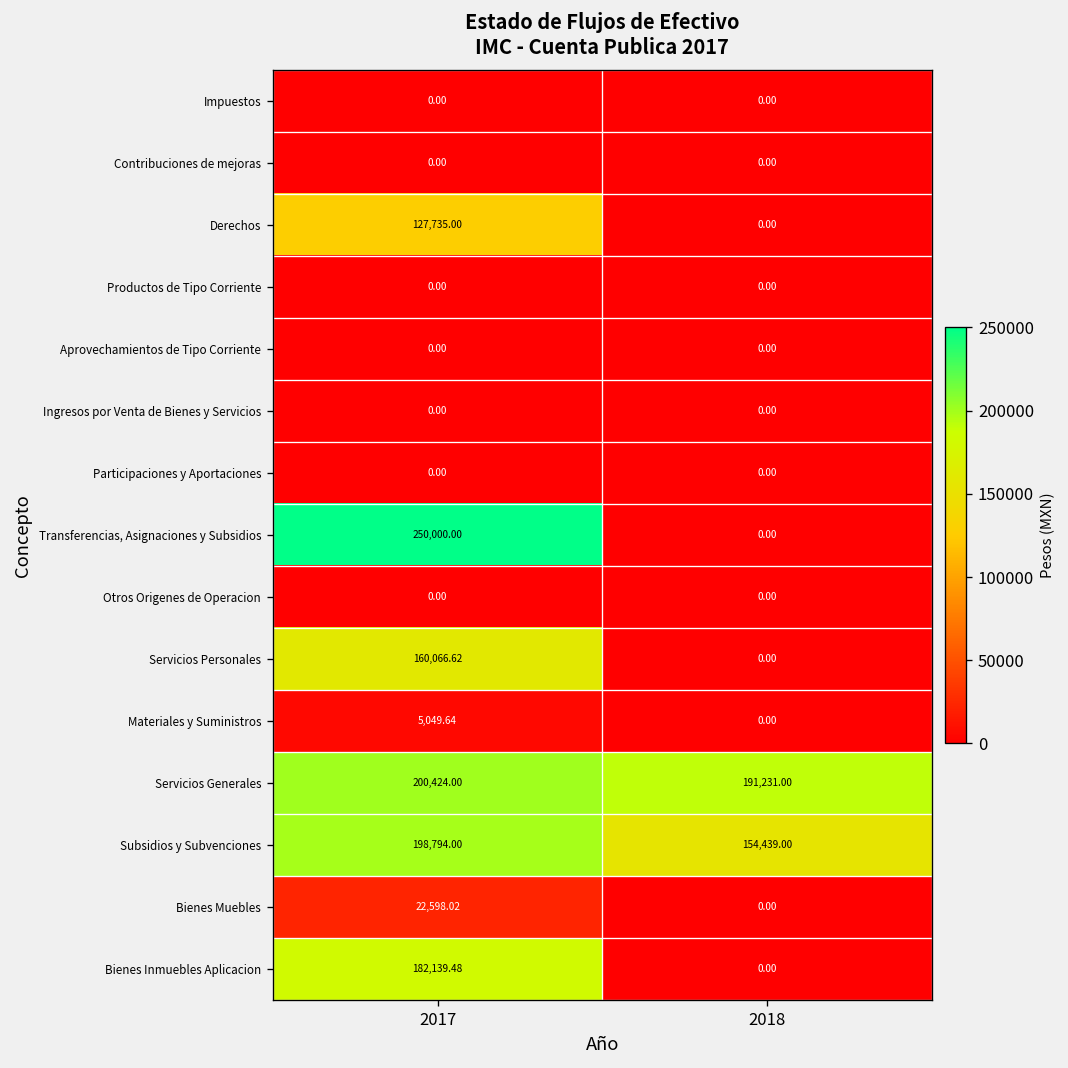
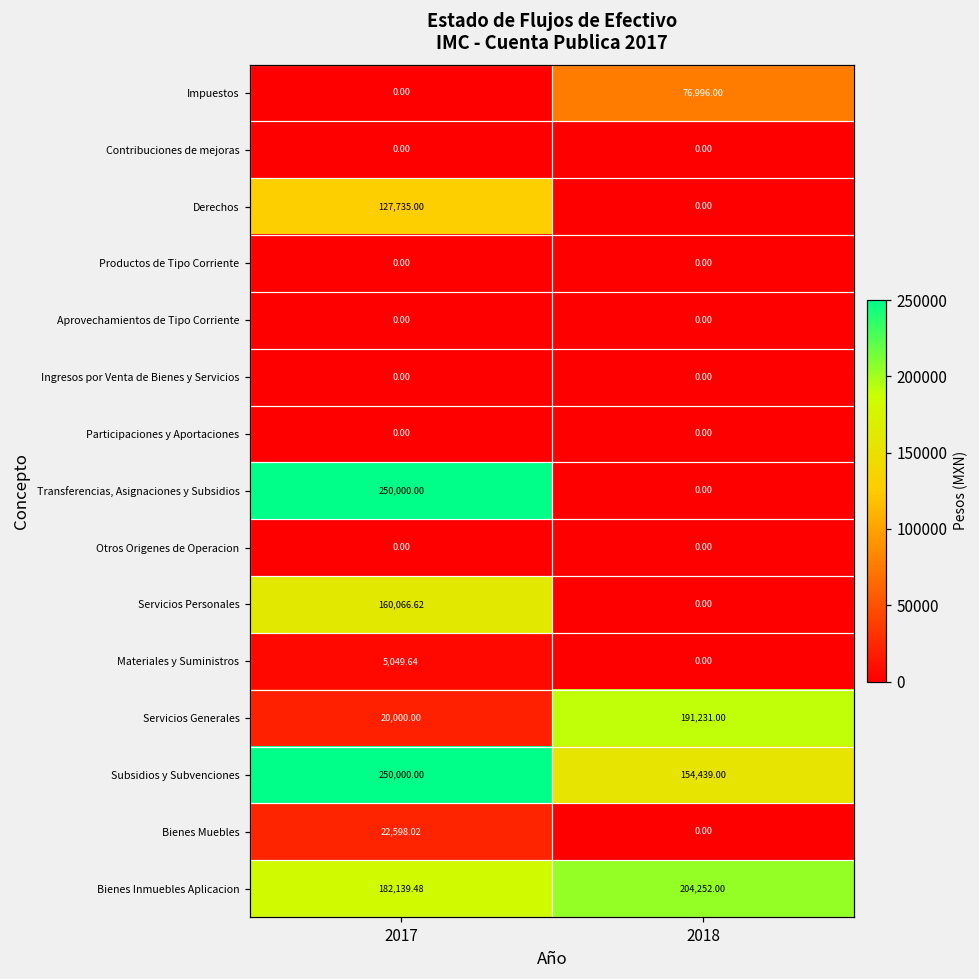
  {
    "Impuestos": {
      "2017": "0.00",
-     "2018": "0.00"
+     "2018": "76,996.00"
    },
    "Contribuciones de mejoras": {
      "2017": "0.00",
      "2018": "0.00"
    },
    "Derechos": {
      "2017": "127,735.00",
      "2018": "0.00"
    },
    "Productos de Tipo Corriente": {
      "2017": "0.00",
      "2018": "0.00"
    },
    "Aprovechamientos de Tipo Corriente": {
      "2017": "0.00",
      "2018": "0.00"
    },
    "Ingresos por Venta de Bienes y Servicios": {
      "2017": "0.00",
      "2018": "0.00"
    },
    "Participaciones y Aportaciones": {
      "2017": "0.00",
      "2018": "0.00"
    },
    "Transferencias, Asignaciones y Subsidios": {
      "2017": "250,000.00",
      "2018": "0.00"
    },
    "Otros Origenes de Operacion": {
      "2017": "0.00",
      "2018": "0.00"
    },
    "Servicios Personales": {
      "2017": "160,066.62",
      "2018": "0.00"
    },
    "Materiales y Suministros": {
      "2017": "5,049.64",
      "2018": "0.00"
    },
    "Servicios Generales": {
-     "2017": "200,424.00",
+     "2017": "20,000.00",
      "2018": "191,231.00"
    },
    "Subsidios y Subvenciones": {
-     "2017": "198,794.00",
+     "2017": "250,000.00",
      "2018": "154,439.00"
    },
    "Bienes Muebles": {
      "2017": "22,598.02",
      "2018": "0.00"
    },
    "Bienes Inmuebles Aplicacion": {
      "2017": "182,139.48",
-     "2018": "0.00"
+     "2018": "204,252.00"
    }
  }
